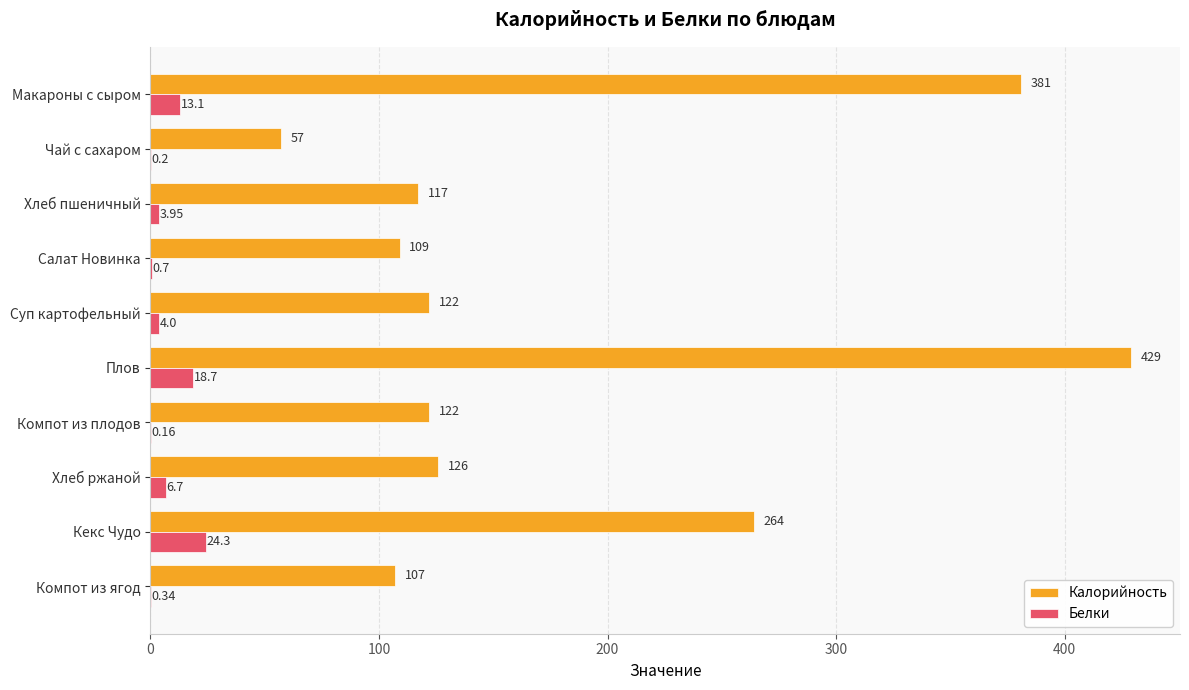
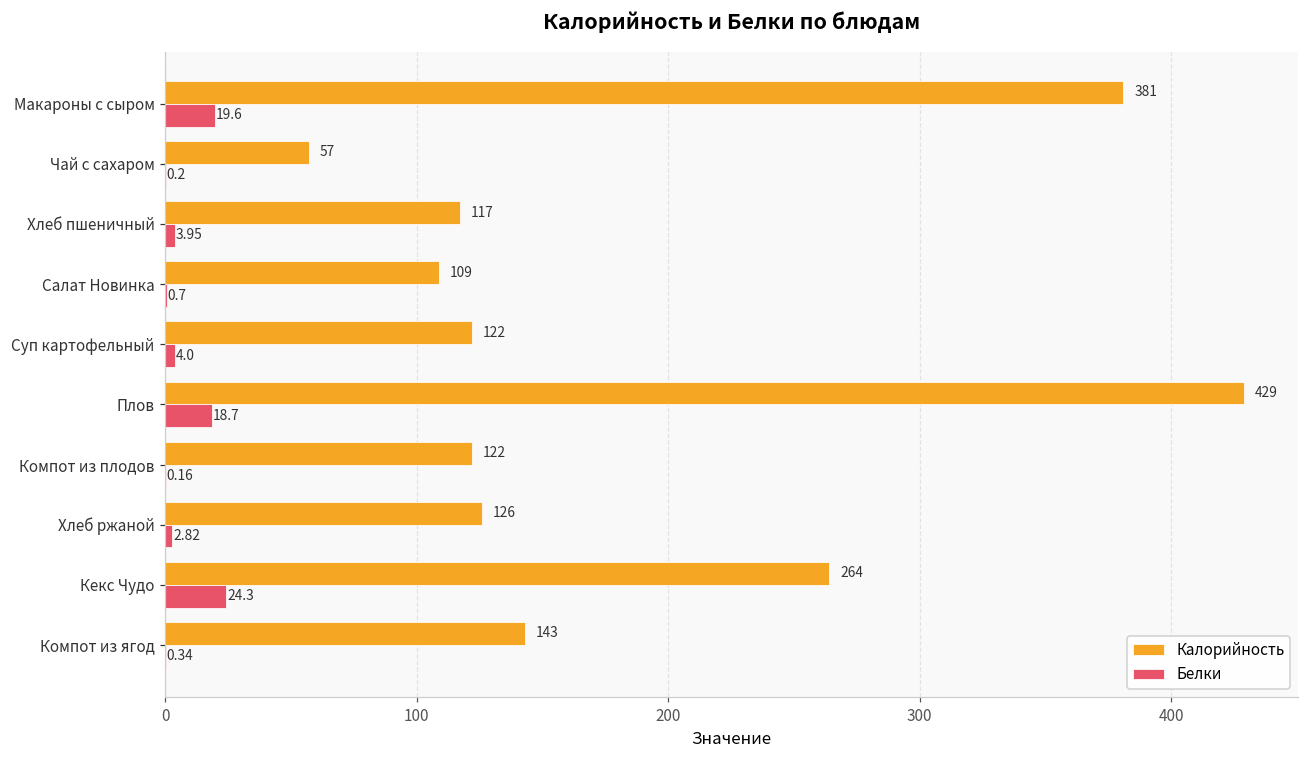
  {
    "Калорийность": {
      "Макароны с сыром": 381,
      "Чай с сахаром": 57,
      "Хлеб пшеничный": 117,
      "Салат Новинка": 109,
      "Суп картофельный": 122,
      "Плов": 429,
      "Компот из плодов": 122,
      "Хлеб ржаной": 126,
      "Кекс Чудо": 264,
-     "Компот из ягод": 107
+     "Компот из ягод": 143
    },
    "Белки": {
-     "Макароны с сыром": 13.1,
+     "Макароны с сыром": 19.6,
      "Чай с сахаром": 0.2,
      "Хлеб пшеничный": 3.95,
      "Салат Новинка": 0.7,
      "Суп картофельный": 4.0,
      "Плов": 18.7,
      "Компот из плодов": 0.16,
-     "Хлеб ржаной": 6.7,
+     "Хлеб ржаной": 2.82,
      "Кекс Чудо": 24.3,
      "Компот из ягод": 0.34
    }
  }
